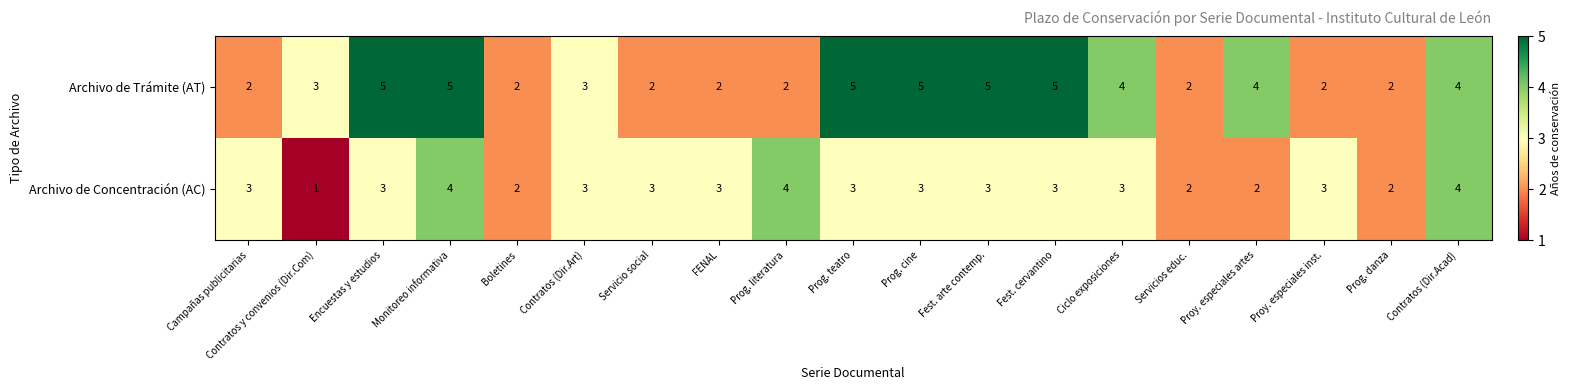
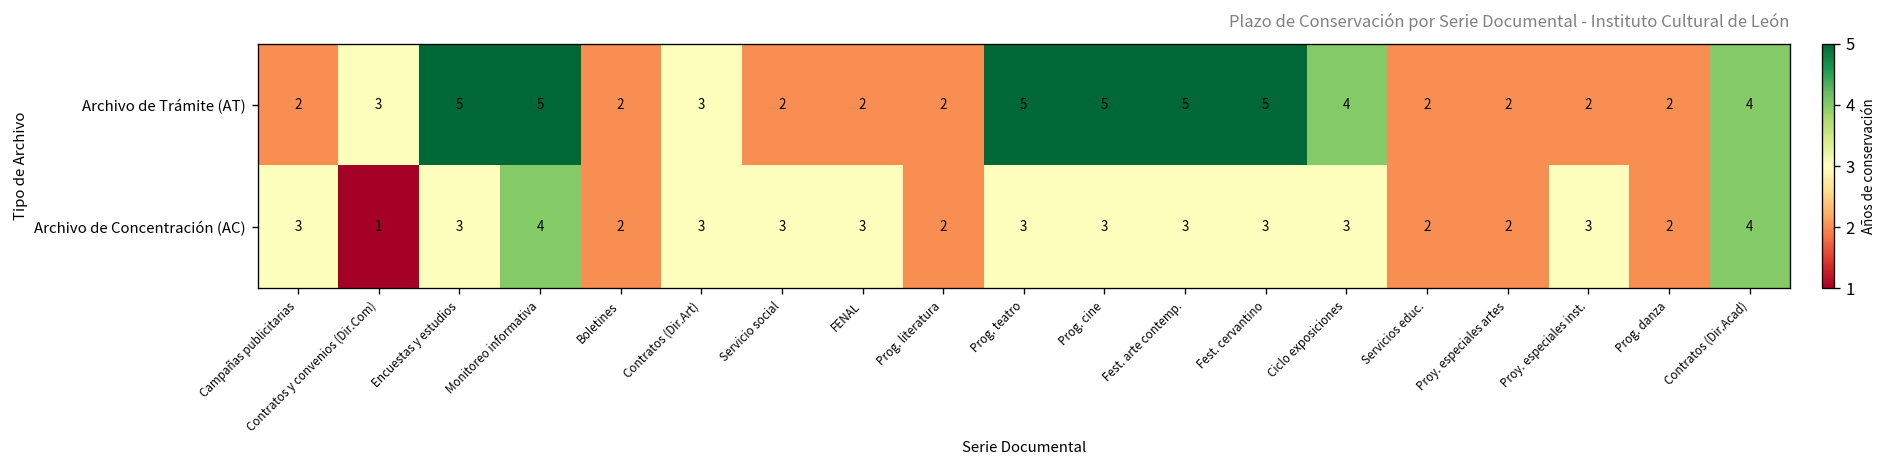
  {
    "Archivo de Trámite (AT)": {
      "Campañas publicitarias": 2,
      "Contratos y convenios (Dir.Com)": 3,
      "Encuestas y estudios": 5,
      "Monitoreo informativa": 5,
      "Boletines": 2,
      "Contratos (Dir.Art)": 3,
      "Servicio social": 2,
      "FENAL": 2,
      "Prog. literatura": 2,
      "Prog. teatro": 5,
      "Prog. cine": 5,
      "Fest. arte contemp.": 5,
      "Fest. cervantino": 5,
      "Ciclo exposiciones": 4,
      "Servicios educ.": 2,
-     "Proy. especiales artes": 4,
+     "Proy. especiales artes": 2,
      "Proy. especiales inst.": 2,
      "Prog. danza": 2,
      "Contratos (Dir.Acad)": 4
    },
    "Archivo de Concentración (AC)": {
      "Campañas publicitarias": 3,
      "Contratos y convenios (Dir.Com)": 1,
      "Encuestas y estudios": 3,
      "Monitoreo informativa": 4,
      "Boletines": 2,
      "Contratos (Dir.Art)": 3,
      "Servicio social": 3,
      "FENAL": 3,
-     "Prog. literatura": 4,
+     "Prog. literatura": 2,
      "Prog. teatro": 3,
      "Prog. cine": 3,
      "Fest. arte contemp.": 3,
      "Fest. cervantino": 3,
      "Ciclo exposiciones": 3,
      "Servicios educ.": 2,
      "Proy. especiales artes": 2,
      "Proy. especiales inst.": 3,
      "Prog. danza": 2,
      "Contratos (Dir.Acad)": 4
    }
  }
